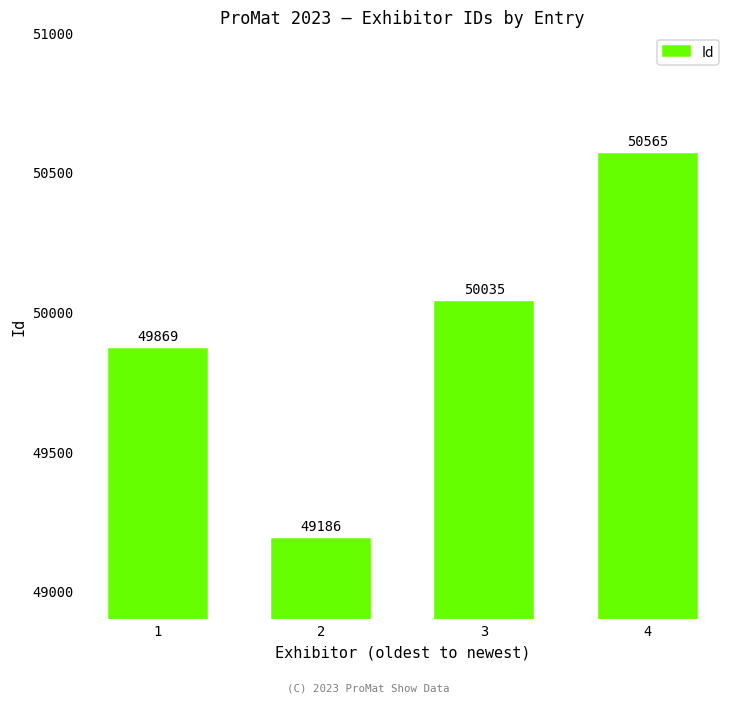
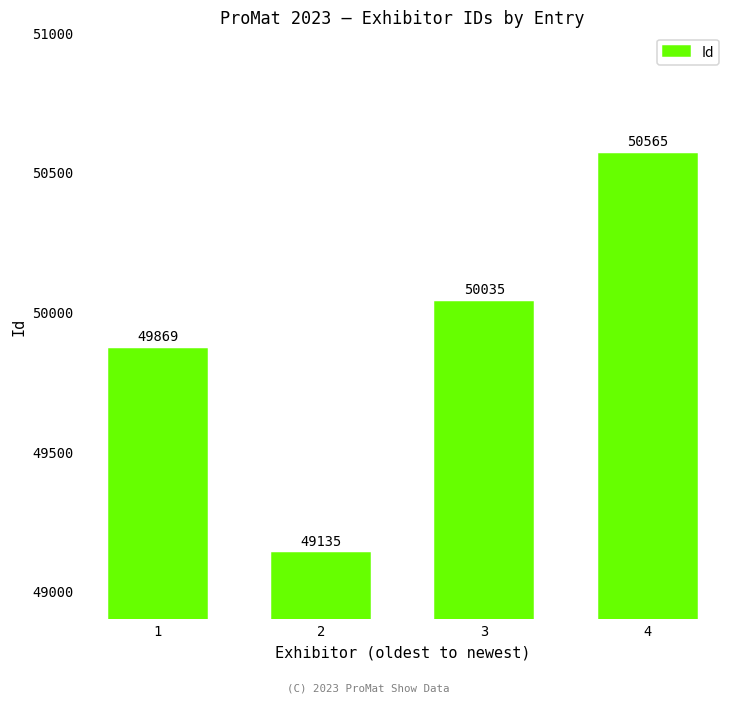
  {
    "1": 49869,
-   "2": 49186,
+   "2": 49135,
    "3": 50035,
    "4": 50565
  }
